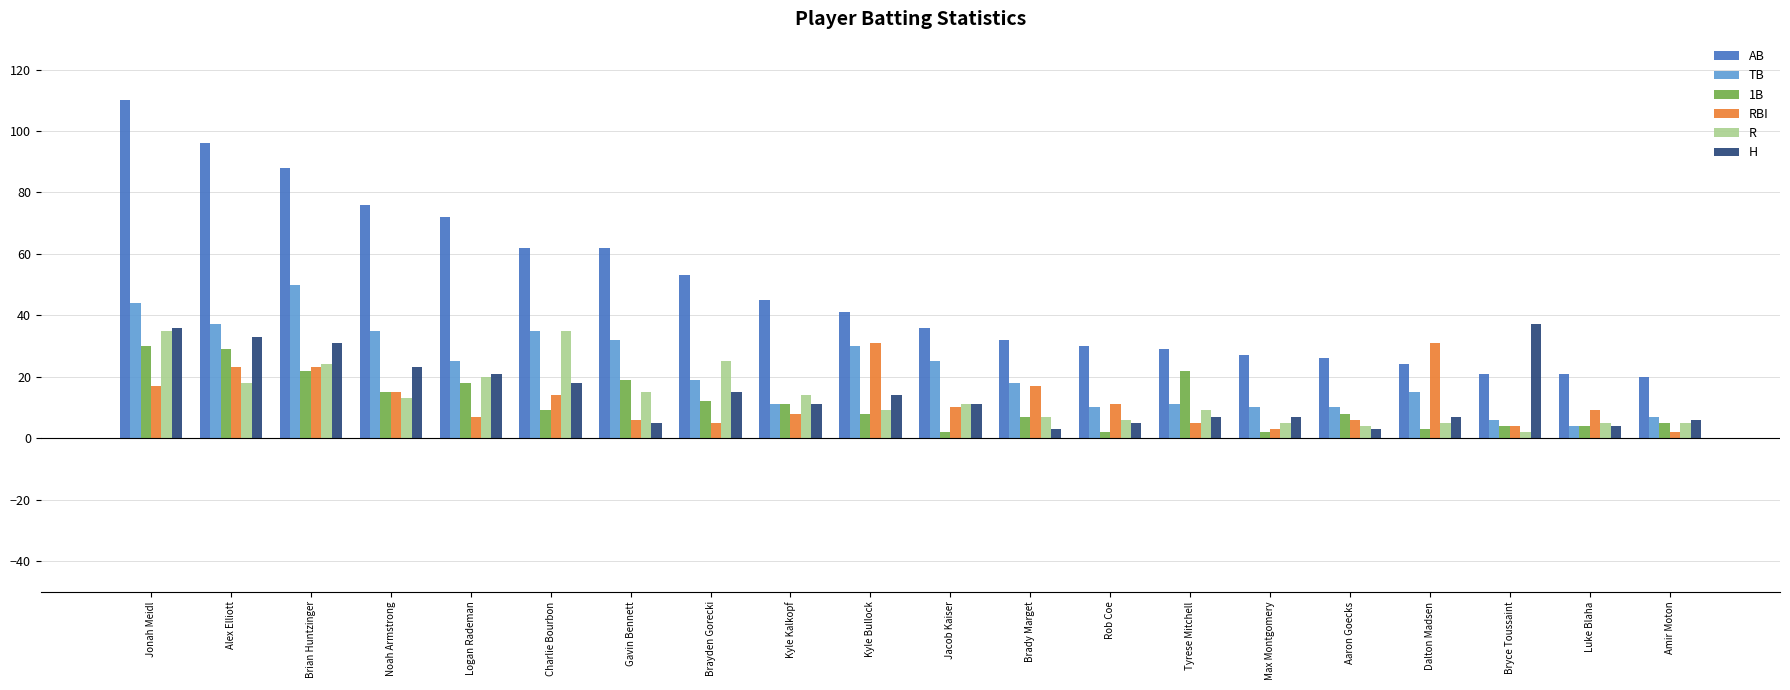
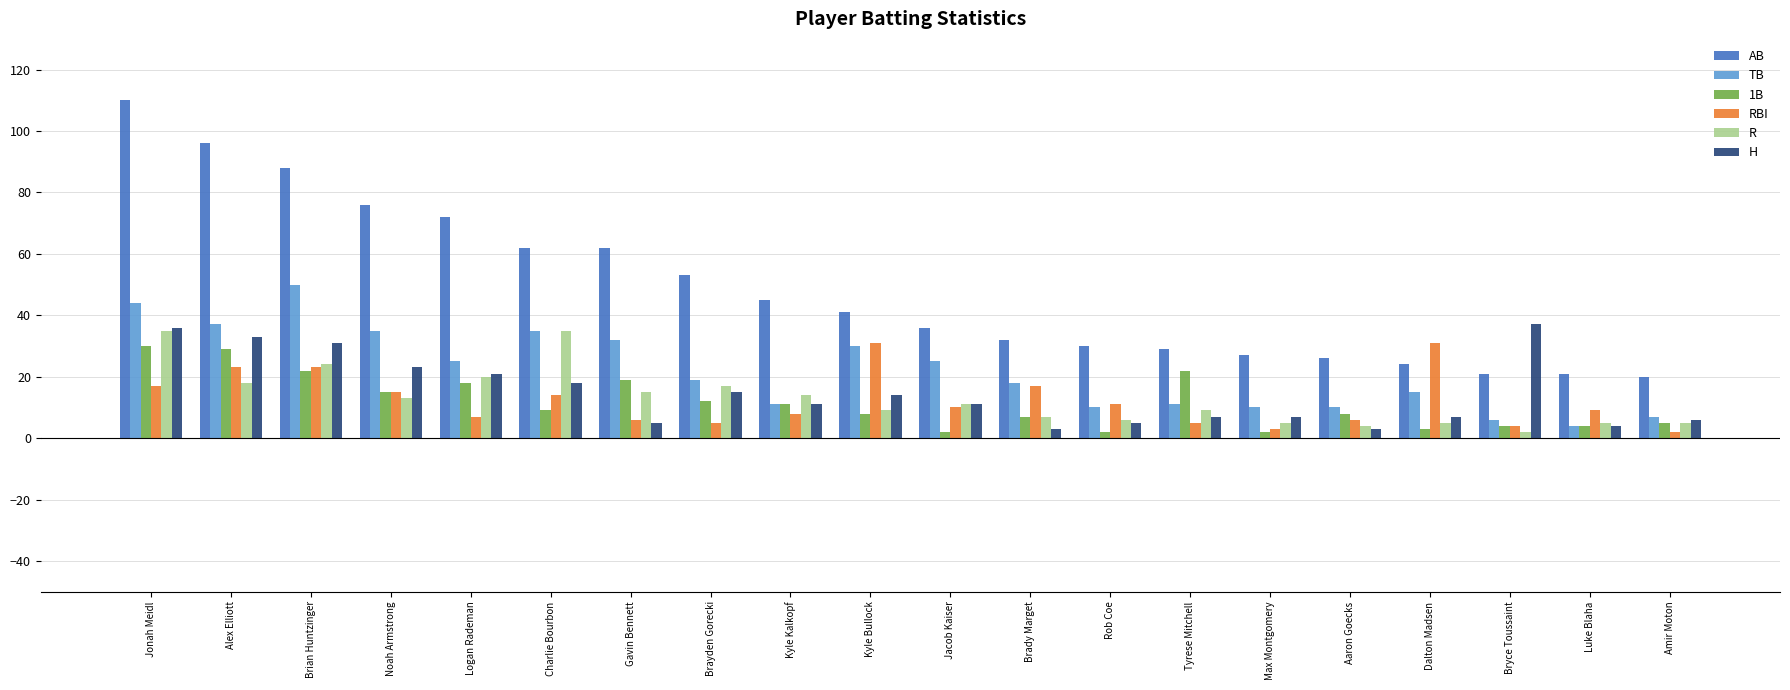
  {
    "1B": {
      "Jonah Meidl": 30,
      "Alex Elliott": 29,
      "Brian Huntzinger": 22,
      "Noah Armstrong": 15,
      "Logan Rademan": 18,
      "Charlie Bourbon": 9,
      "Gavin Bennett": 19,
      "Brayden Gorecki": 12,
      "Kyle Kalkopf": 11,
      "Kyle Bullock": 8,
      "Jacob Kaiser": 2,
      "Brady Marget": 7,
      "Rob Coe": 2,
      "Tyrese Mitchell": 22,
      "Max Montgomery": 2,
      "Aaron Goecks": 8,
      "Dalton Madsen": 3,
      "Bryce Toussaint": 4,
      "Luke Blaha": 4,
      "Amir Moton": 5
    },
    "RBI": {
      "Jonah Meidl": 17,
      "Alex Elliott": 23,
      "Brian Huntzinger": 23,
      "Noah Armstrong": 15,
      "Logan Rademan": 7,
      "Charlie Bourbon": 14,
      "Gavin Bennett": 6,
      "Brayden Gorecki": 5,
      "Kyle Kalkopf": 8,
      "Kyle Bullock": 31,
      "Jacob Kaiser": 10,
      "Brady Marget": 17,
      "Rob Coe": 11,
      "Tyrese Mitchell": 5,
      "Max Montgomery": 3,
      "Aaron Goecks": 6,
      "Dalton Madsen": 31,
      "Bryce Toussaint": 4,
      "Luke Blaha": 9,
      "Amir Moton": 2
    },
    "R": {
      "Jonah Meidl": 35,
      "Alex Elliott": 18,
      "Brian Huntzinger": 24,
      "Noah Armstrong": 13,
      "Logan Rademan": 20,
      "Charlie Bourbon": 35,
      "Gavin Bennett": 15,
-     "Brayden Gorecki": 25,
+     "Brayden Gorecki": 17,
      "Kyle Kalkopf": 14,
      "Kyle Bullock": 9,
      "Jacob Kaiser": 11,
      "Brady Marget": 7,
      "Rob Coe": 6,
      "Tyrese Mitchell": 9,
      "Max Montgomery": 5,
      "Aaron Goecks": 4,
      "Dalton Madsen": 5,
      "Bryce Toussaint": 2,
      "Luke Blaha": 5,
      "Amir Moton": 5
    },
    "H": {
      "Jonah Meidl": 36,
      "Alex Elliott": 33,
      "Brian Huntzinger": 31,
      "Noah Armstrong": 23,
      "Logan Rademan": 21,
      "Charlie Bourbon": 18,
      "Gavin Bennett": 5,
      "Brayden Gorecki": 15,
      "Kyle Kalkopf": 11,
      "Kyle Bullock": 14,
      "Jacob Kaiser": 11,
      "Brady Marget": 3,
      "Rob Coe": 5,
      "Tyrese Mitchell": 7,
      "Max Montgomery": 7,
      "Aaron Goecks": 3,
      "Dalton Madsen": 7,
      "Bryce Toussaint": 37,
      "Luke Blaha": 4,
      "Amir Moton": 6
    }
  }
